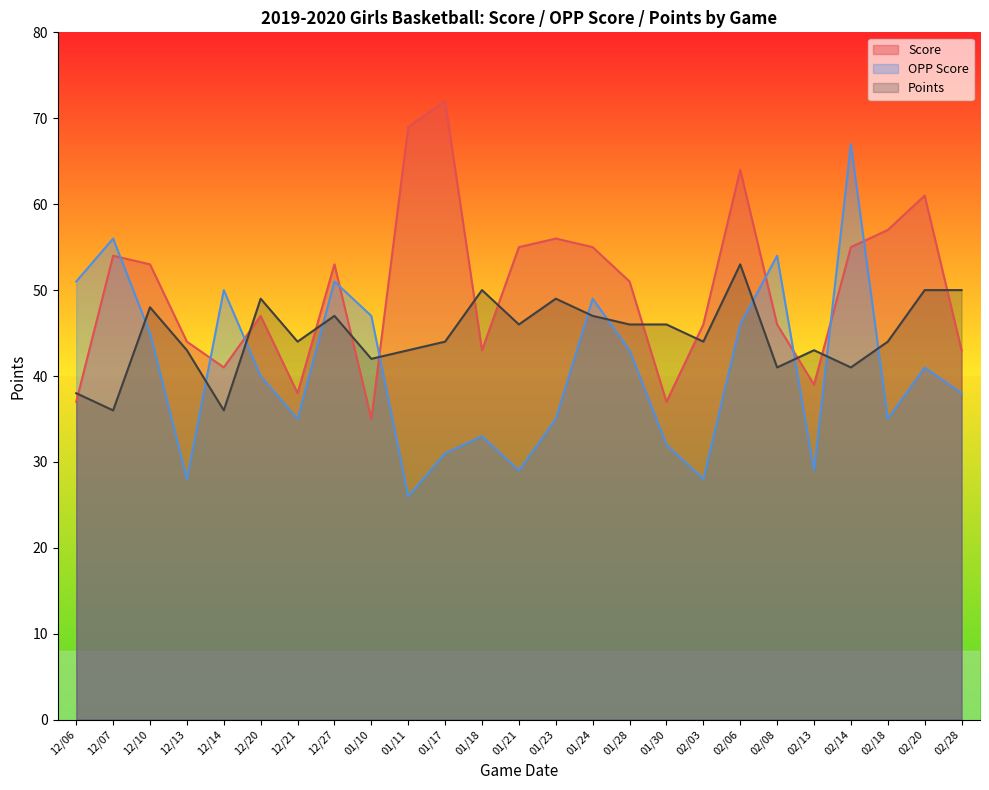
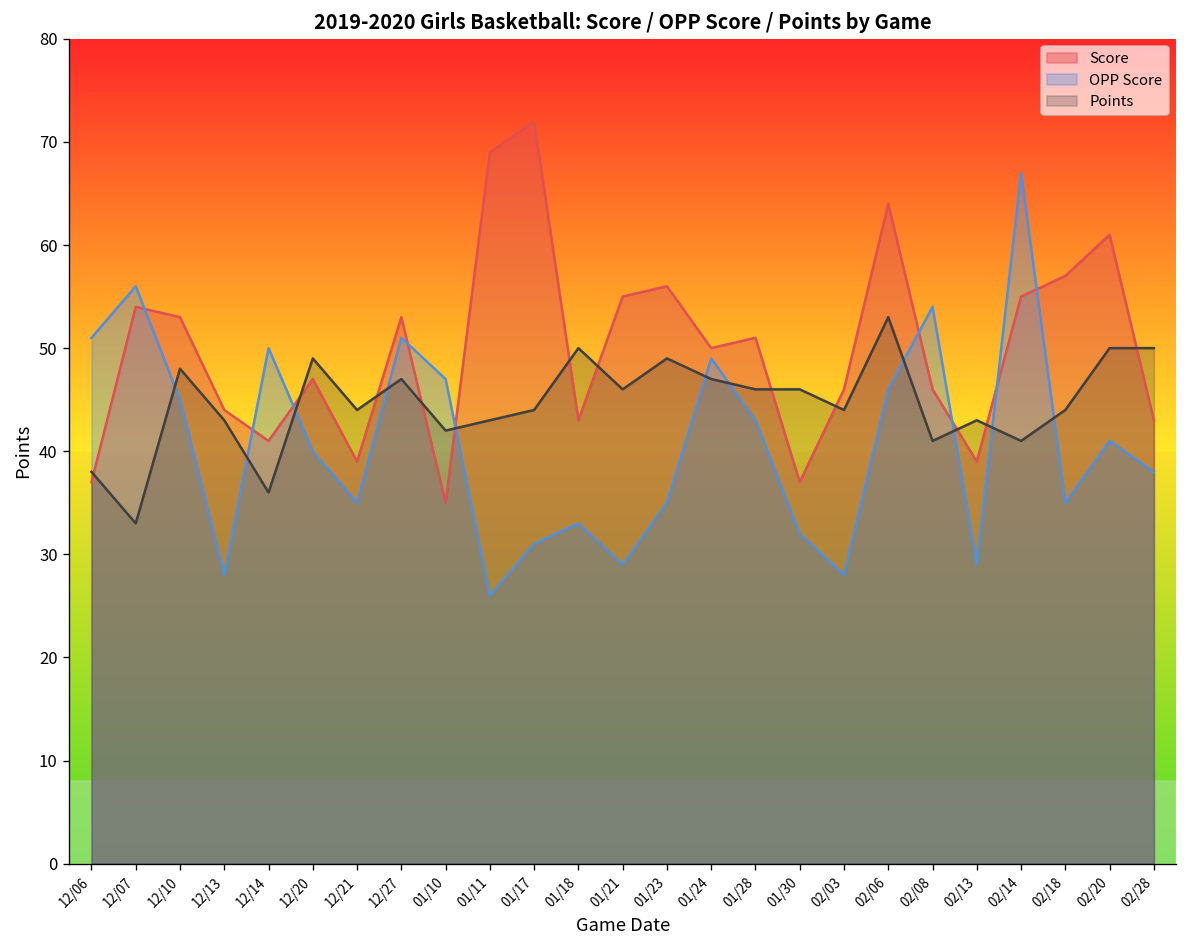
  {
    "Score": {
      "12/06": 37,
      "12/07": 54,
      "12/10": 53,
      "12/13": 44,
      "12/14": 41,
      "12/20": 47,
-     "12/21": 38,
+     "12/21": 39,
      "12/27": 53,
      "01/10": 35,
      "01/11": 69,
      "01/17": 72,
      "01/18": 43,
      "01/21": 55,
      "01/23": 56,
-     "01/24": 55,
+     "01/24": 50,
      "01/28": 51,
      "01/30": 37,
      "02/03": 46,
      "02/06": 64,
      "02/08": 46,
      "02/13": 39,
      "02/14": 55,
      "02/18": 57,
      "02/20": 61,
      "02/28": 43
    },
    "OPP Score": {
      "12/06": 51,
      "12/07": 56,
      "12/10": 45,
      "12/13": 28,
      "12/14": 50,
      "12/20": 40,
      "12/21": 35,
      "12/27": 51,
      "01/10": 47,
      "01/11": 26,
      "01/17": 31,
      "01/18": 33,
      "01/21": 29,
      "01/23": 35,
      "01/24": 49,
      "01/28": 43,
      "01/30": 32,
      "02/03": 28,
      "02/06": 46,
      "02/08": 54,
      "02/13": 29,
      "02/14": 67,
      "02/18": 35,
      "02/20": 41,
      "02/28": 38
    },
    "Points": {
      "12/06": 38,
-     "12/07": 36,
+     "12/07": 33,
      "12/10": 48,
      "12/13": 43,
      "12/14": 36,
      "12/20": 49,
      "12/21": 44,
      "12/27": 47,
      "01/10": 42,
      "01/11": 43,
      "01/17": 44,
      "01/18": 50,
      "01/21": 46,
      "01/23": 49,
      "01/24": 47,
      "01/28": 46,
      "01/30": 46,
      "02/03": 44,
      "02/06": 53,
      "02/08": 41,
      "02/13": 43,
      "02/14": 41,
      "02/18": 44,
      "02/20": 50,
      "02/28": 50
    }
  }
